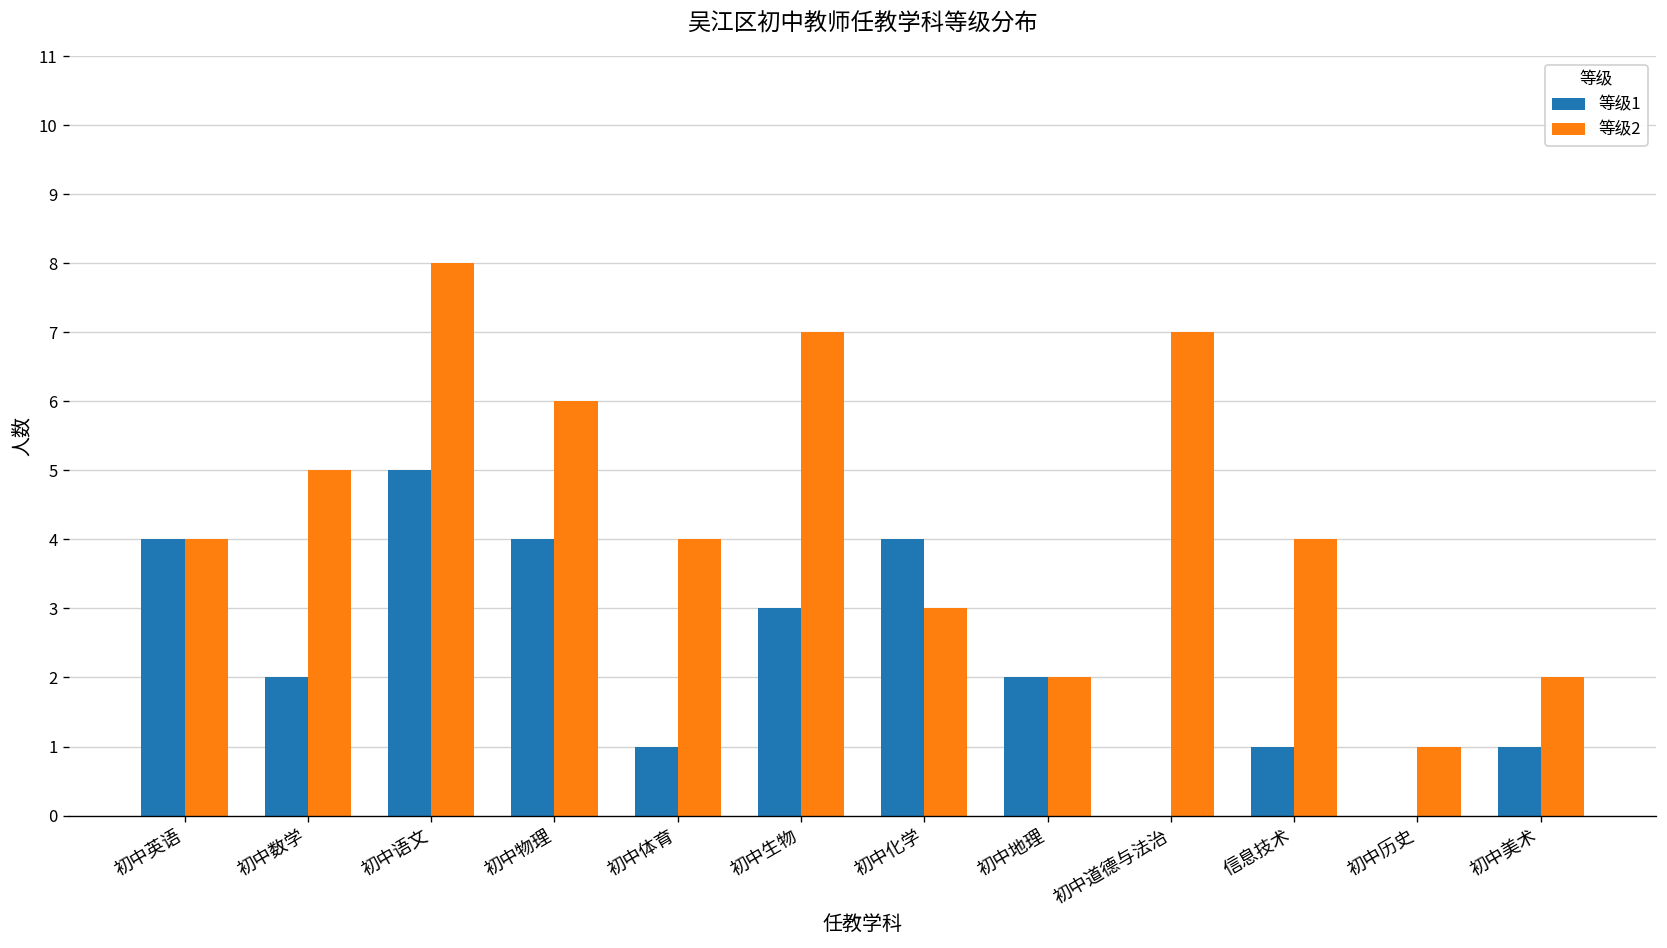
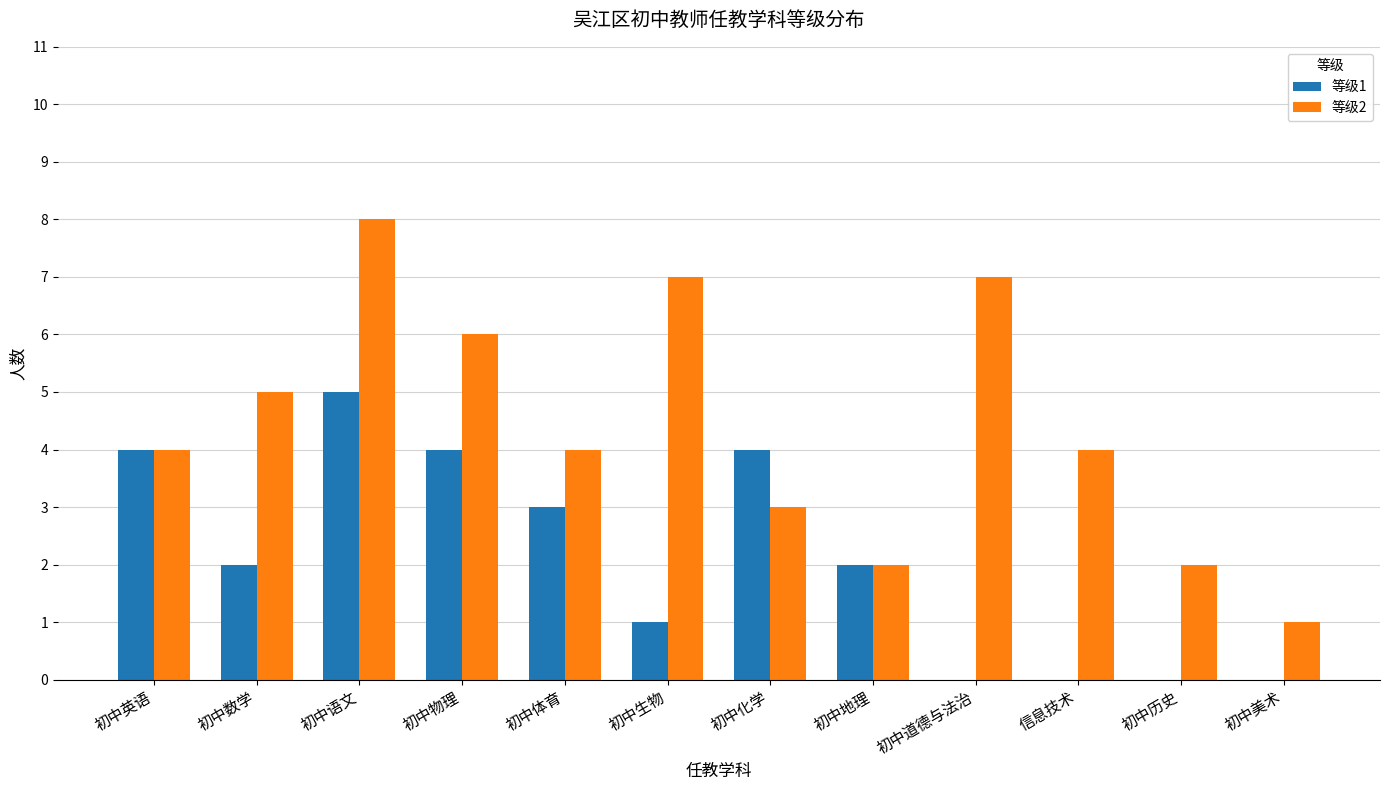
  {
    "等级1": {
      "初中英语": 4,
      "初中数学": 2,
      "初中语文": 5,
      "初中物理": 4,
-     "初中体育": 1,
-     "初中生物": 3,
+     "初中体育": 3,
+     "初中生物": 1,
      "初中化学": 4,
      "初中地理": 2,
      "初中道德与法治": 0,
-     "信息技术": 1,
+     "信息技术": 0,
      "初中历史": 0,
-     "初中美术": 1
+     "初中美术": 0
    },
    "等级2": {
      "初中英语": 4,
      "初中数学": 5,
      "初中语文": 8,
      "初中物理": 6,
      "初中体育": 4,
      "初中生物": 7,
      "初中化学": 3,
      "初中地理": 2,
      "初中道德与法治": 7,
      "信息技术": 4,
-     "初中历史": 1,
-     "初中美术": 2
+     "初中历史": 2,
+     "初中美术": 1
    }
  }
